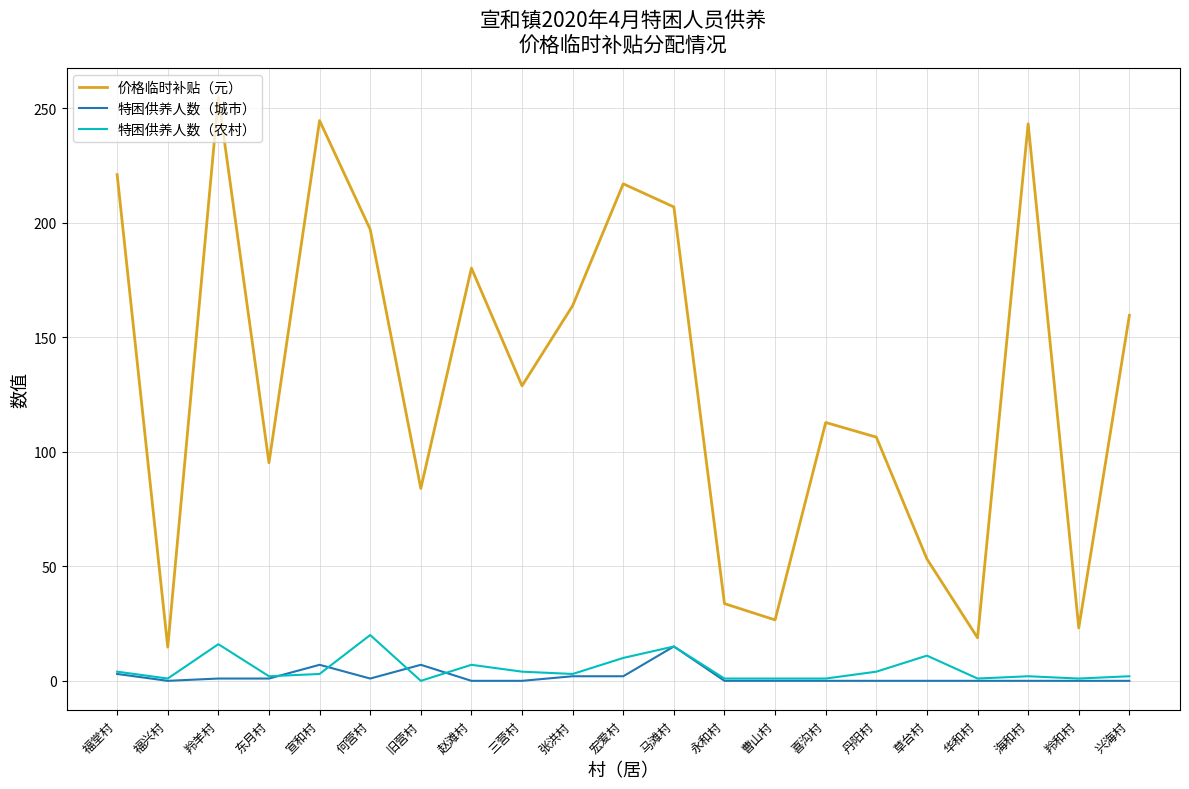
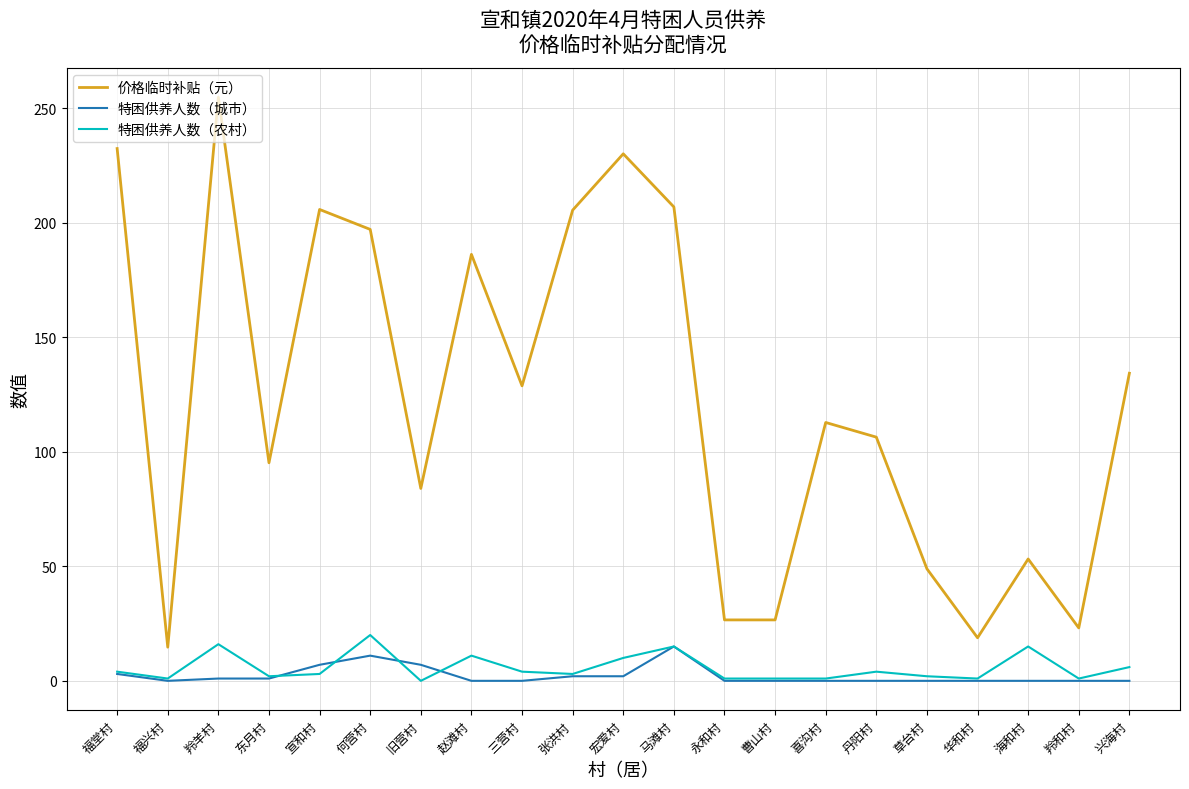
  {
    "价格临时补贴（元）": {
-     "福堂村": 221,
+     "福堂村": 232,
      "福兴村": 15,
      "东月村": 95,
-     "宣和村": 245,
+     "宣和村": 206,
      "何营村": 197,
      "旧营村": 84,
-     "赵滩村": 180,
+     "赵滩村": 186,
      "三营村": 129,
-     "张洪村": 164,
-     "宏爱村": 217,
+     "张洪村": 206,
+     "宏爱村": 230,
      "马滩村": 207,
-     "永和村": 34,
+     "永和村": 27,
      "曹山村": 27,
      "喜沟村": 113,
      "丹阳村": 106,
-     "草台村": 53,
+     "草台村": 49,
      "华和村": 19,
-     "海和村": 243,
+     "海和村": 53,
      "羚和村": 23,
-     "兴海村": 160
+     "兴海村": 134
    },
    "特困供养人数（城市）": {
      "羚羊村": 1,
      "宣和村": 7,
-     "何营村": 1,
+     "何营村": 11,
      "旧营村": 7,
      "赵滩村": 0,
      "三营村": 0,
      "宏爱村": 2,
      "丹阳村": 0,
      "草台村": 0,
      "海和村": 0,
      "兴海村": 0
    },
    "特困供养人数（农村）": {
      "羚羊村": 16,
      "宣和村": 3,
      "何营村": 20,
      "旧营村": 0,
-     "赵滩村": 7,
+     "赵滩村": 11,
      "三营村": 4,
      "宏爱村": 10,
      "丹阳村": 4,
-     "草台村": 11,
-     "海和村": 2,
-     "兴海村": 2
+     "草台村": 2,
+     "海和村": 15,
+     "兴海村": 6
    }
  }
